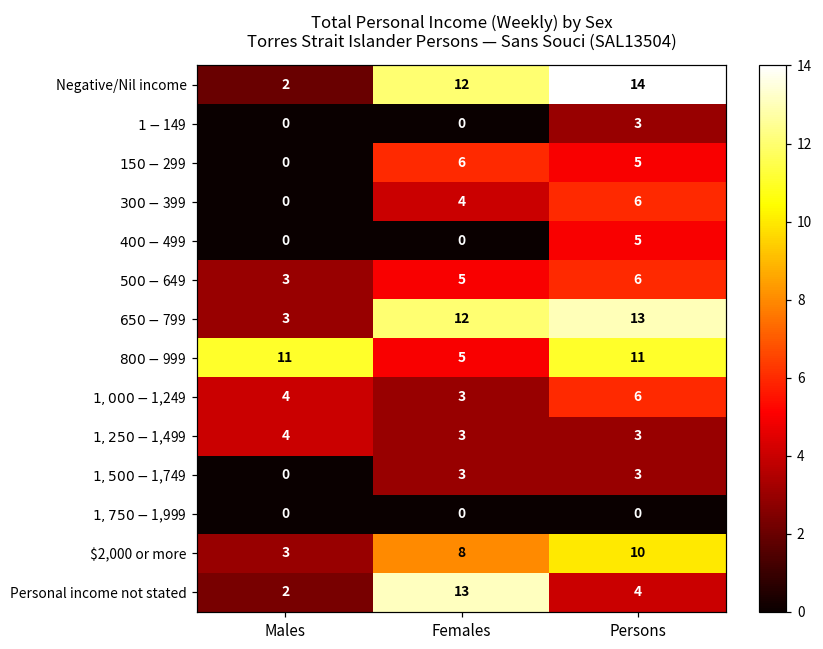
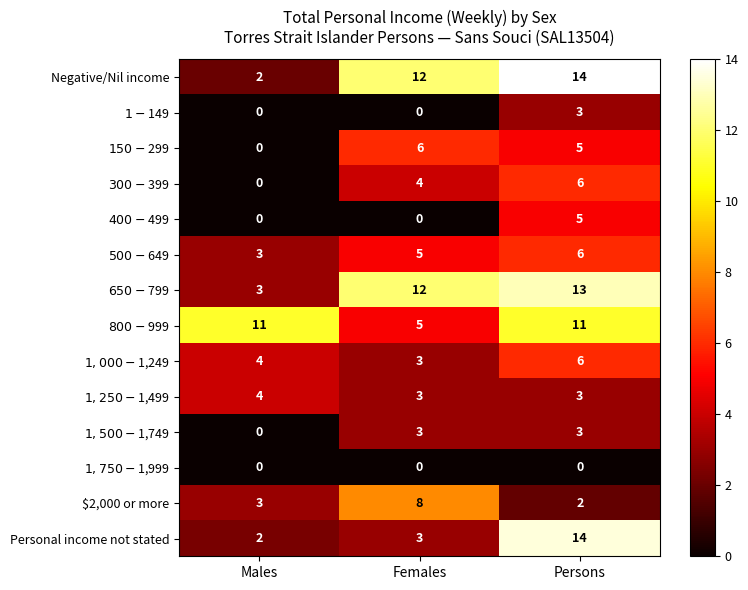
  {
    "Negative/Nil income": {
      "Males": 2,
      "Females": 12,
      "Persons": 14
    },
    "$2,000 or more": {
      "Males": 3,
      "Females": 8,
-     "Persons": 10
+     "Persons": 2
    },
    "Personal income not stated": {
      "Males": 2,
-     "Females": 13,
-     "Persons": 4
+     "Females": 3,
+     "Persons": 14
    }
  }
